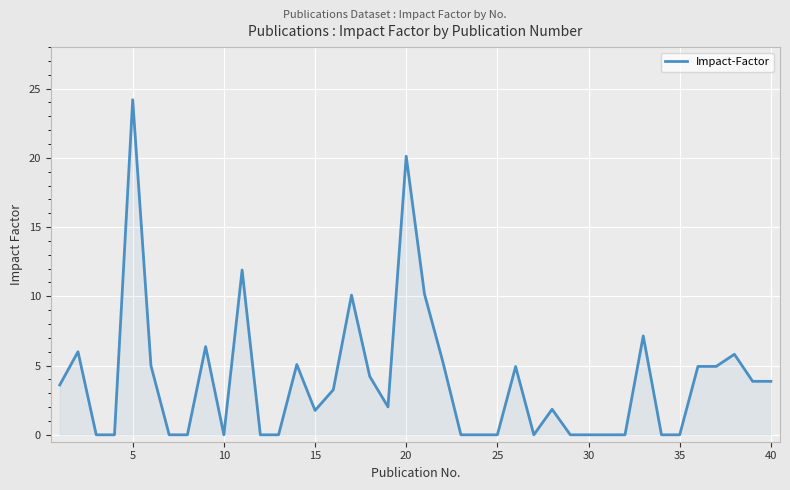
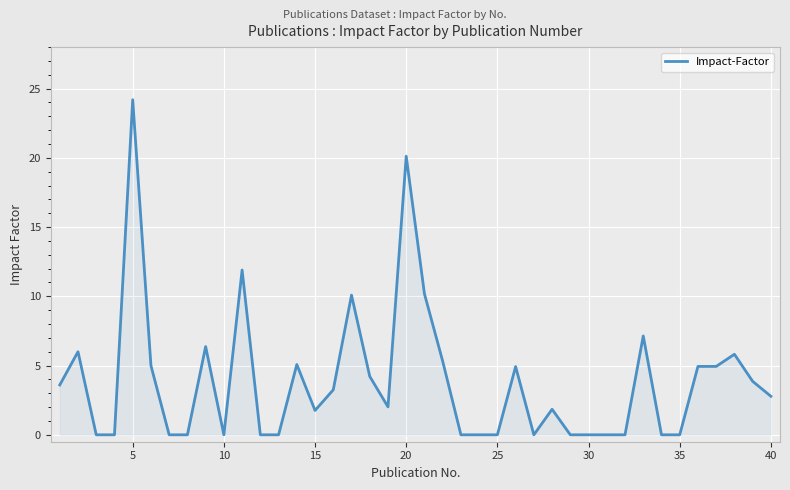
  {
    "5": 24.2,
    "10": 0.0,
    "15": 1.8,
    "20": 20.1,
    "25": 0.0,
    "30": 0.0,
    "35": 0.0,
-   "40": 3.9
+   "40": 2.8
  }
